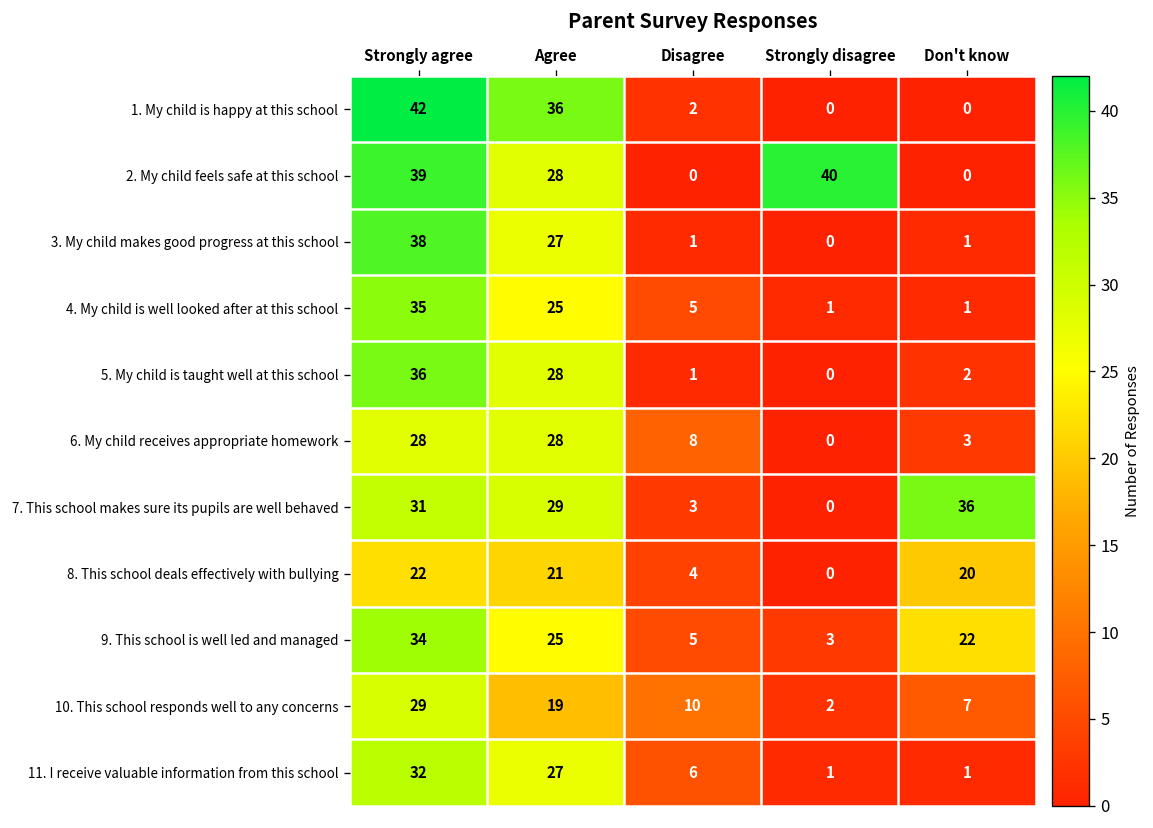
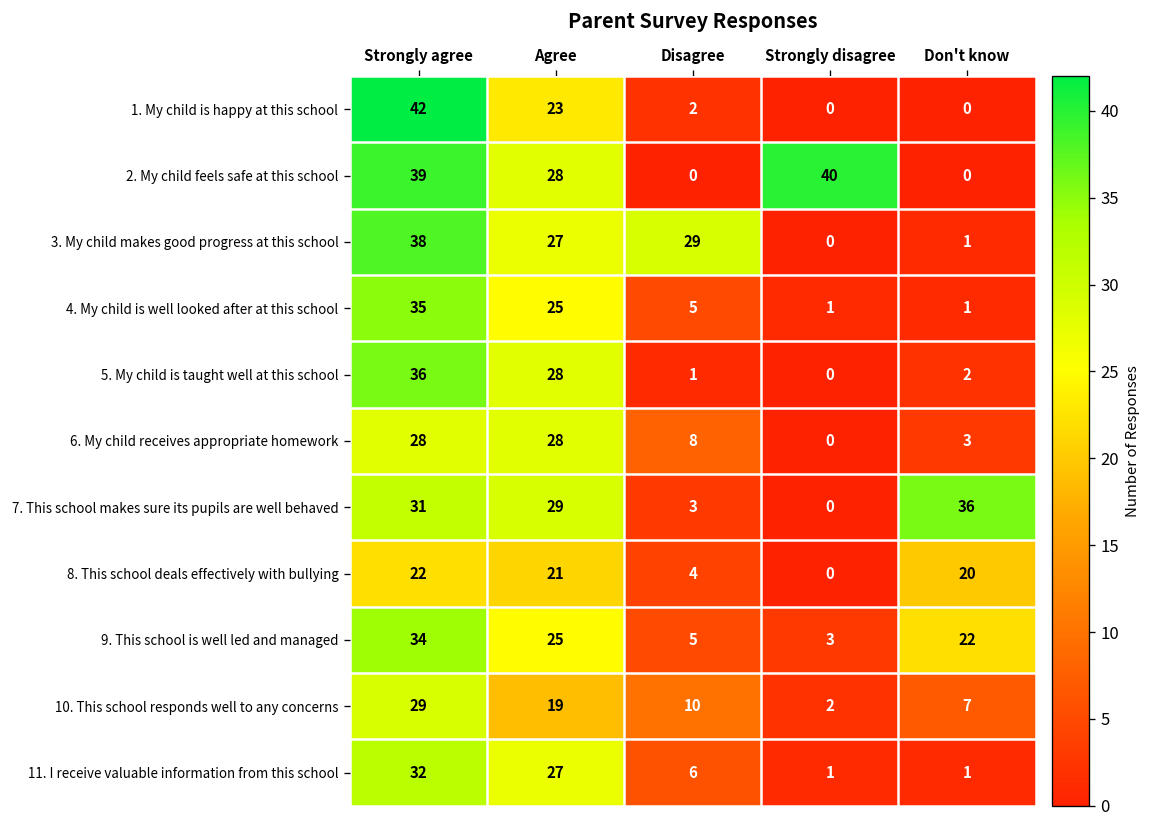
  {
    "1. My child is happy at this school": {
      "Strongly agree": 42,
-     "Agree": 36,
+     "Agree": 23,
      "Disagree": 2,
      "Strongly disagree": 0,
      "Don't know": 0
    },
    "2. My child feels safe at this school": {
      "Strongly agree": 39,
      "Agree": 28,
      "Disagree": 0,
      "Strongly disagree": 40,
      "Don't know": 0
    },
    "3. My child makes good progress at this school": {
      "Strongly agree": 38,
      "Agree": 27,
-     "Disagree": 1,
+     "Disagree": 29,
      "Strongly disagree": 0,
      "Don't know": 1
    },
    "4. My child is well looked after at this school": {
      "Strongly agree": 35,
      "Agree": 25,
      "Disagree": 5,
      "Strongly disagree": 1,
      "Don't know": 1
    },
    "5. My child is taught well at this school": {
      "Strongly agree": 36,
      "Agree": 28,
      "Disagree": 1,
      "Strongly disagree": 0,
      "Don't know": 2
    },
    "6. My child receives appropriate homework": {
      "Strongly agree": 28,
      "Agree": 28,
      "Disagree": 8,
      "Strongly disagree": 0,
      "Don't know": 3
    },
    "7. This school makes sure its pupils are well behaved": {
      "Strongly agree": 31,
      "Agree": 29,
      "Disagree": 3,
      "Strongly disagree": 0,
      "Don't know": 36
    },
    "8. This school deals effectively with bullying": {
      "Strongly agree": 22,
      "Agree": 21,
      "Disagree": 4,
      "Strongly disagree": 0,
      "Don't know": 20
    },
    "9. This school is well led and managed": {
      "Strongly agree": 34,
      "Agree": 25,
      "Disagree": 5,
      "Strongly disagree": 3,
      "Don't know": 22
    },
    "10. This school responds well to any concerns": {
      "Strongly agree": 29,
      "Agree": 19,
      "Disagree": 10,
      "Strongly disagree": 2,
      "Don't know": 7
    },
    "11. I receive valuable information from this school": {
      "Strongly agree": 32,
      "Agree": 27,
      "Disagree": 6,
      "Strongly disagree": 1,
      "Don't know": 1
    }
  }
